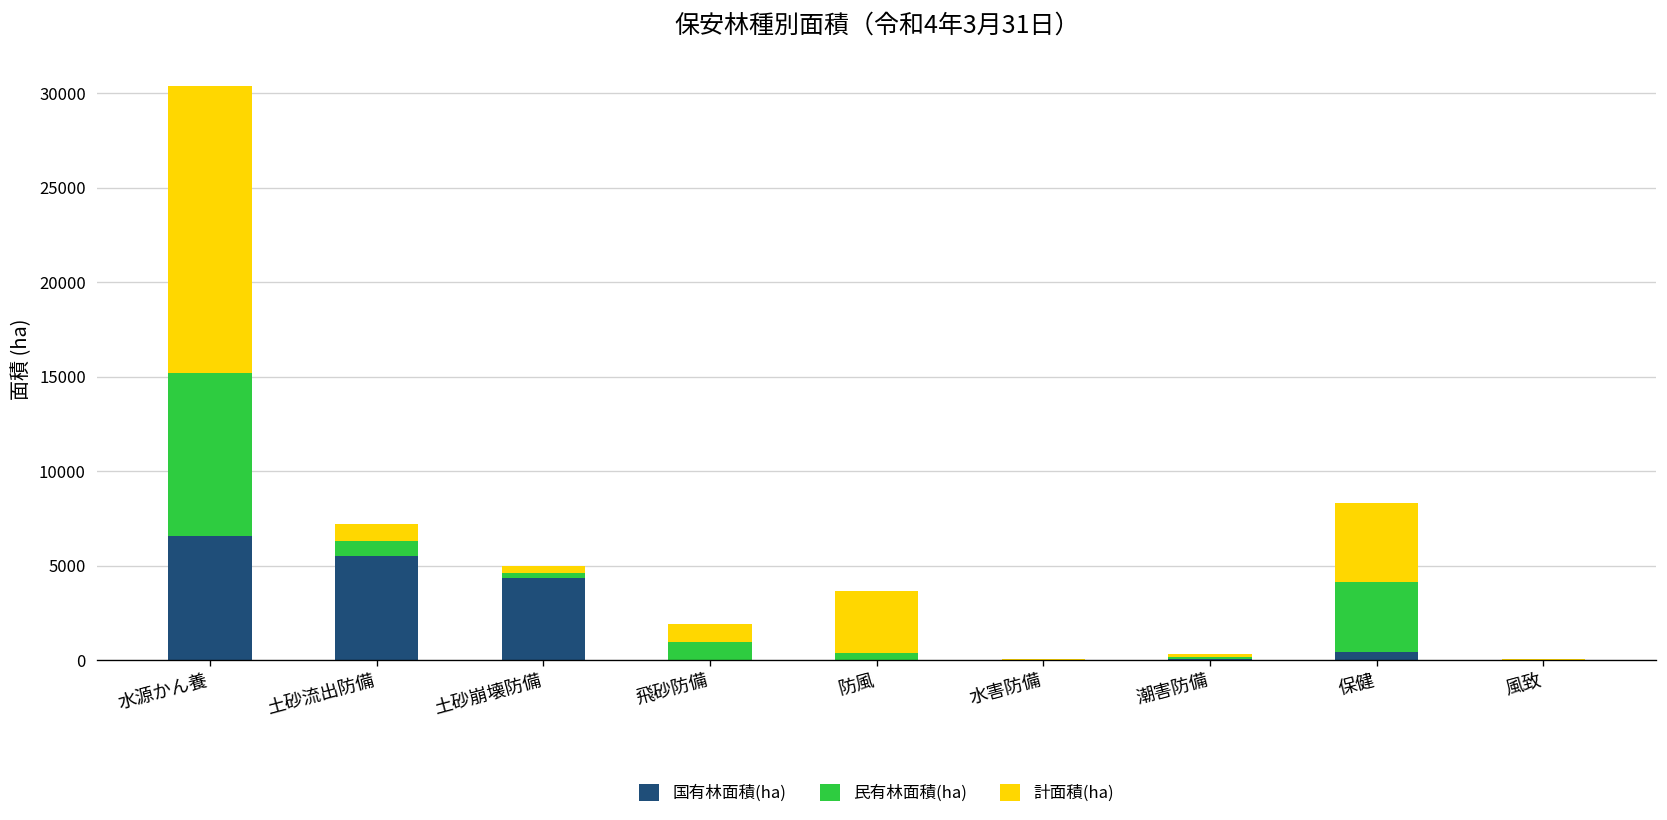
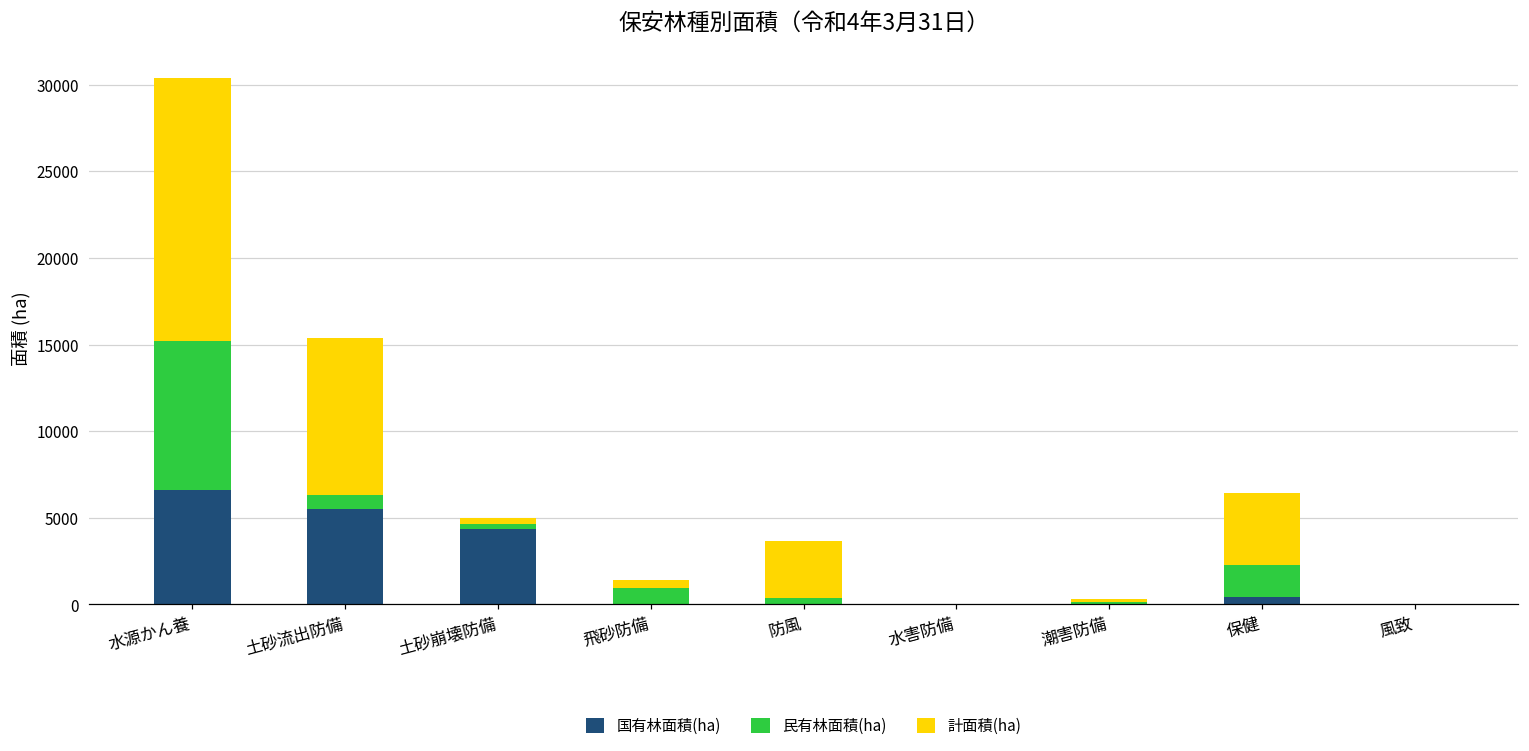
  {
    "国有林面積(ha)": {
      "水源かん養": 6600,
      "土砂流出防備": 5500,
      "土砂崩壊防備": 4300,
      "飛砂防備": 0,
      "水害防備": 0,
      "保健": 400
    },
    "民有林面積(ha)": {
      "水源かん養": 8600,
      "土砂流出防備": 800,
      "土砂崩壊防備": 300,
      "飛砂防備": 1000,
      "防風": 400,
-     "保健": 3700
+     "保健": 1900
    },
    "計面積(ha)": {
      "水源かん養": 15200,
-     "土砂流出防備": 900,
+     "土砂流出防備": 9100,
      "土砂崩壊防備": 400,
-     "飛砂防備": 1000,
+     "飛砂防備": 400,
      "防風": 3300,
      "潮害防備": 200,
      "保健": 4100
    }
  }
